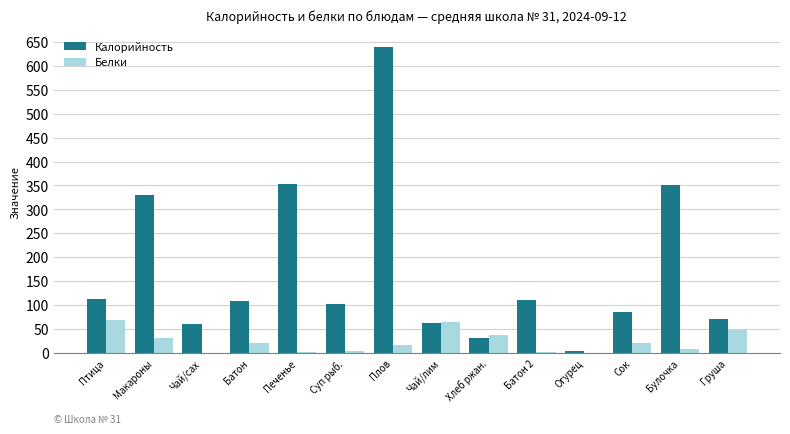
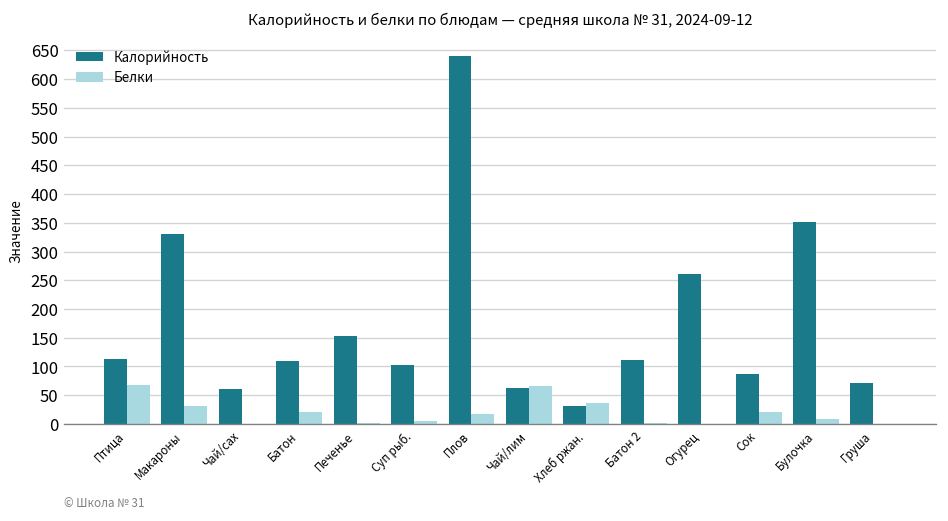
  {
    "Калорийность": {
      "Птица": 110,
      "Макароны": 330,
      "Чай/сах": 60,
      "Батон": 110,
-     "Печенье": 350,
+     "Печенье": 150,
      "Суп рыб.": 100,
      "Плов": 640,
      "Чай/лим": 60,
      "Хлеб ржан.": 30,
      "Батон 2": 110,
-     "Огурец": 0,
+     "Огурец": 260,
      "Сок": 90,
      "Булочка": 350,
      "Груша": 70
    },
    "Белки": {
      "Птица": 70,
      "Макароны": 30,
      "Батон": 20,
      "Плов": 20,
      "Чай/лим": 70,
      "Хлеб ржан.": 40,
      "Сок": 20,
      "Булочка": 10,
-     "Груша": 50
+     "Груша": 0
    }
  }
